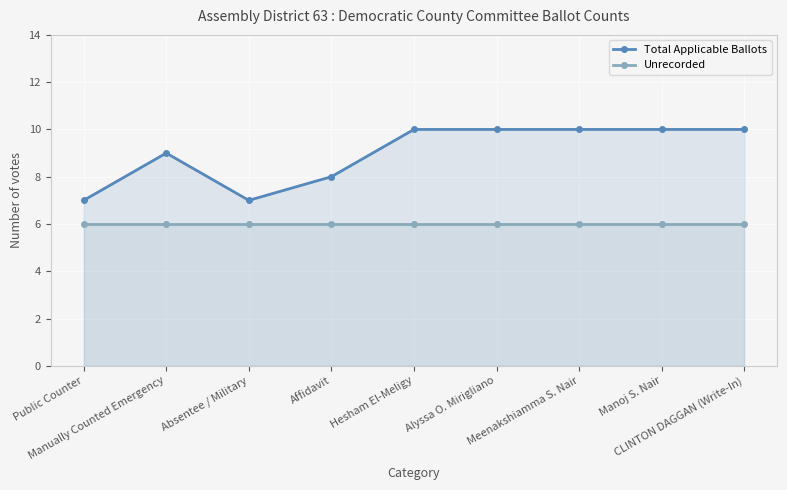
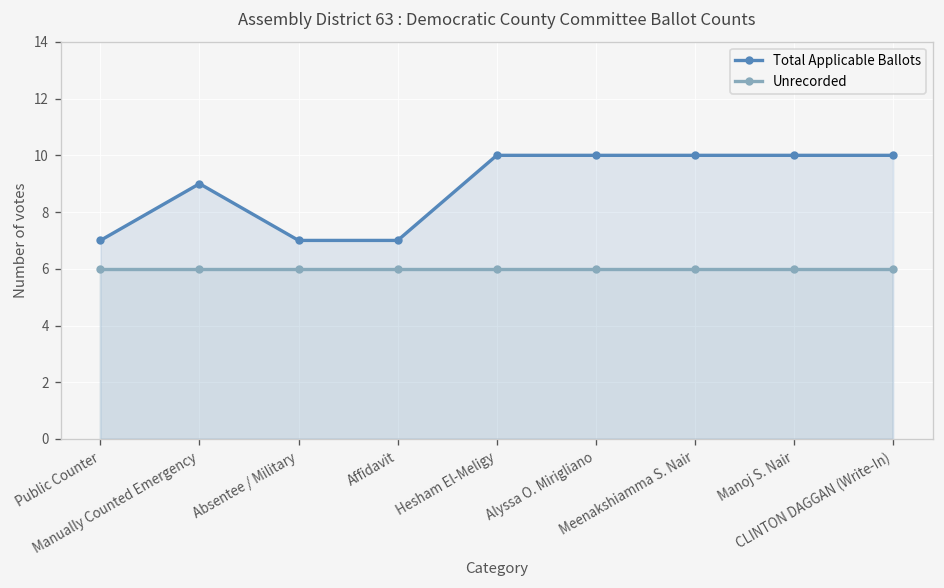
  {
    "Total Applicable Ballots": {
      "Public Counter": 7,
      "Manually Counted Emergency": 9,
      "Absentee / Military": 7,
-     "Affidavit": 8,
+     "Affidavit": 7,
      "Hesham El-Meligy": 10,
      "Alyssa O. Mirigliano": 10,
      "Meenakshiamma S. Nair": 10,
      "Manoj S. Nair": 10,
      "CLINTON DAGGAN (Write-In)": 10
    },
    "Unrecorded": {
      "Public Counter": 6,
      "Manually Counted Emergency": 6,
      "Absentee / Military": 6,
      "Affidavit": 6,
      "Hesham El-Meligy": 6,
      "Alyssa O. Mirigliano": 6,
      "Meenakshiamma S. Nair": 6,
      "Manoj S. Nair": 6,
      "CLINTON DAGGAN (Write-In)": 6
    }
  }
